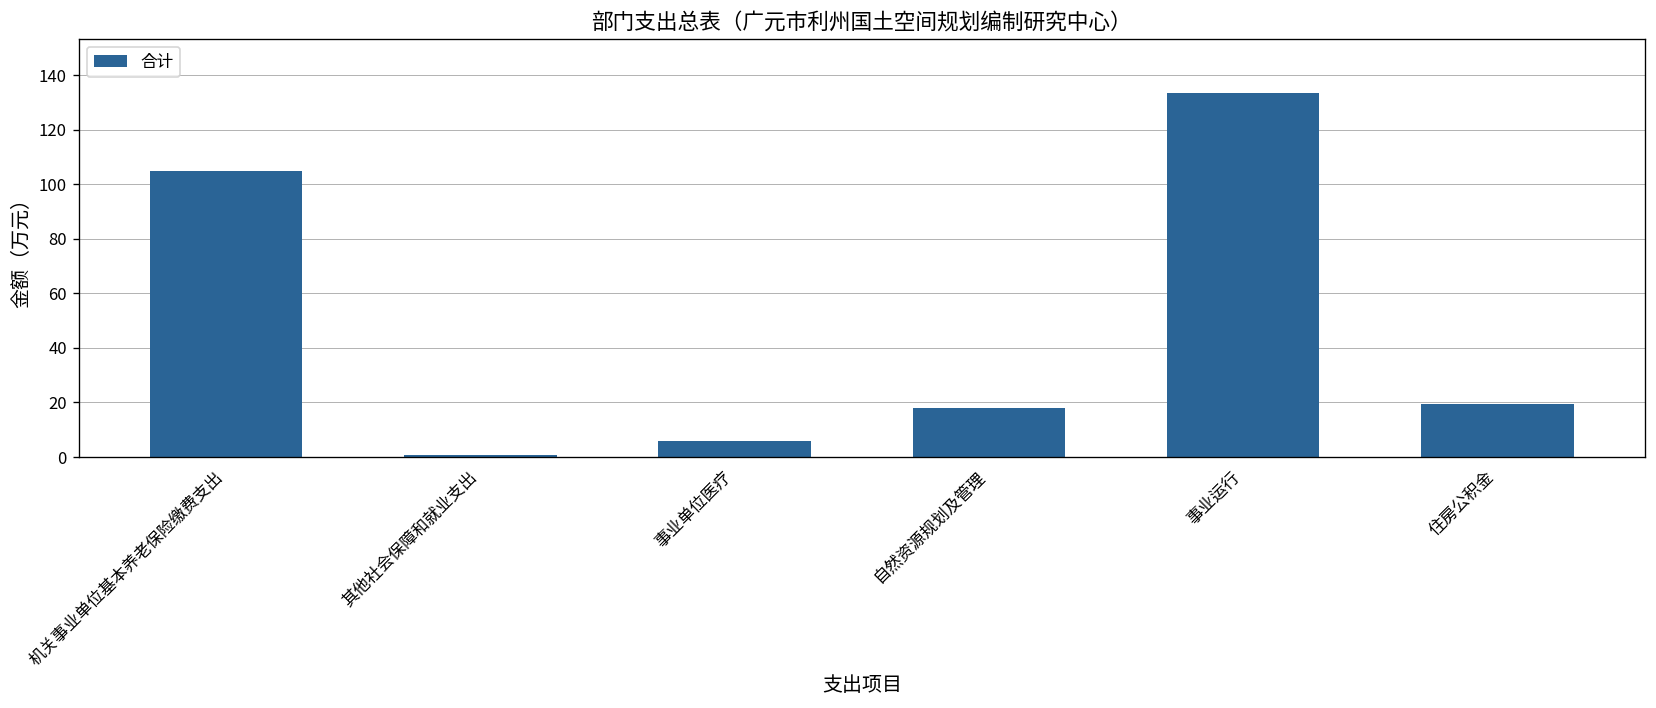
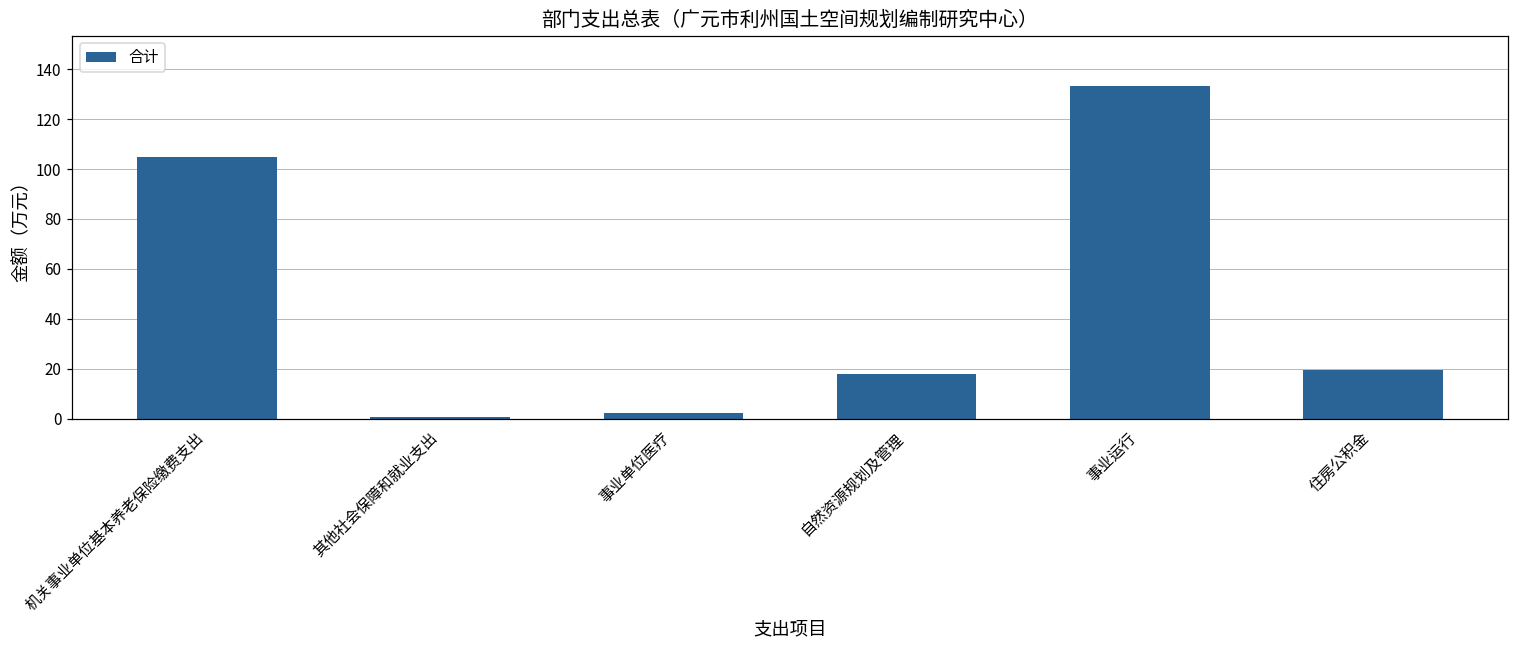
  {
    "机关事业单位基本养老保险缴费支出": 105,
-   "事业单位医疗": 6,
+   "事业单位医疗": 2,
    "自然资源规划及管理": 18,
    "事业运行": 133,
    "住房公积金": 19
  }
